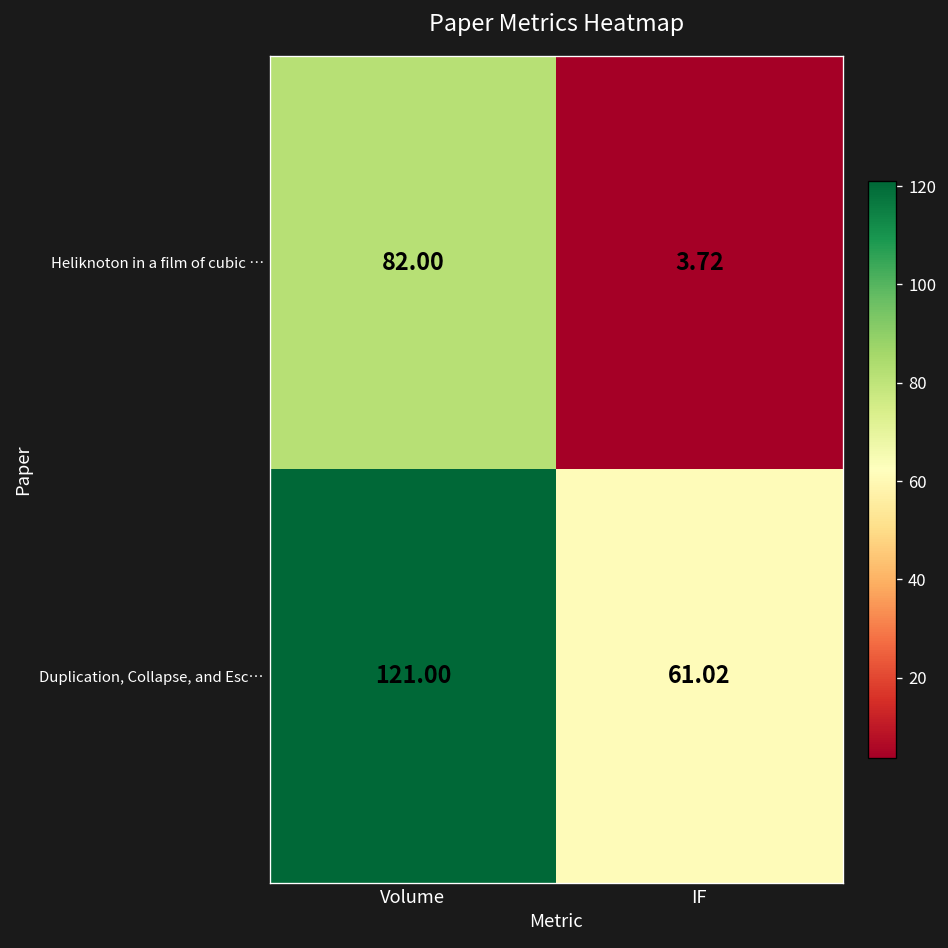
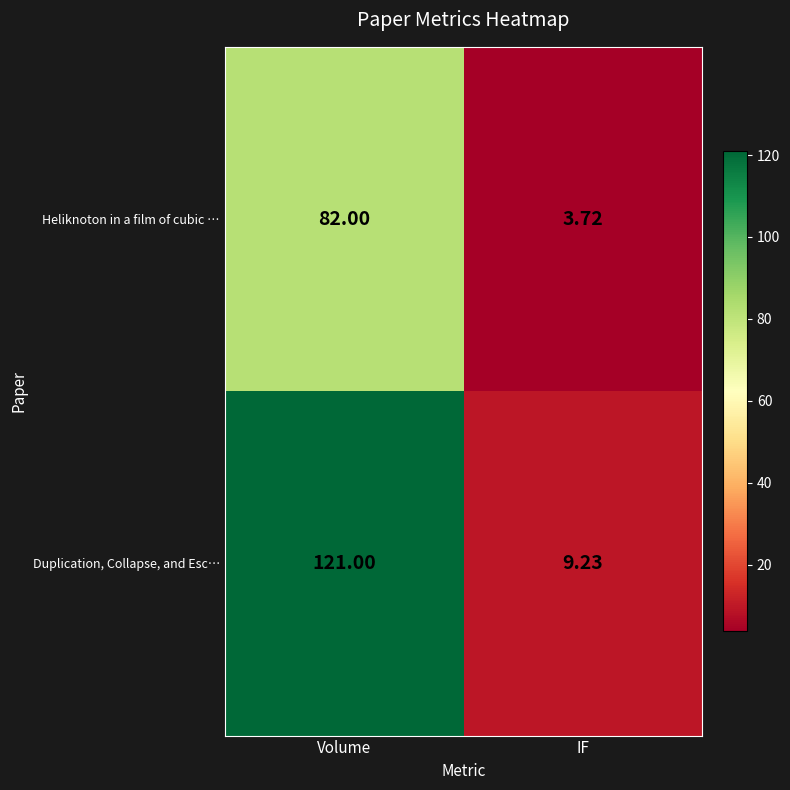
  {
    "Heliknoton in a film of cubic …": {
      "Volume": 82.00,
      "IF": 3.72
    },
    "Duplication, Collapse, and Esc…": {
      "Volume": 121.00,
-     "IF": 61.02
+     "IF": 9.23
    }
  }
